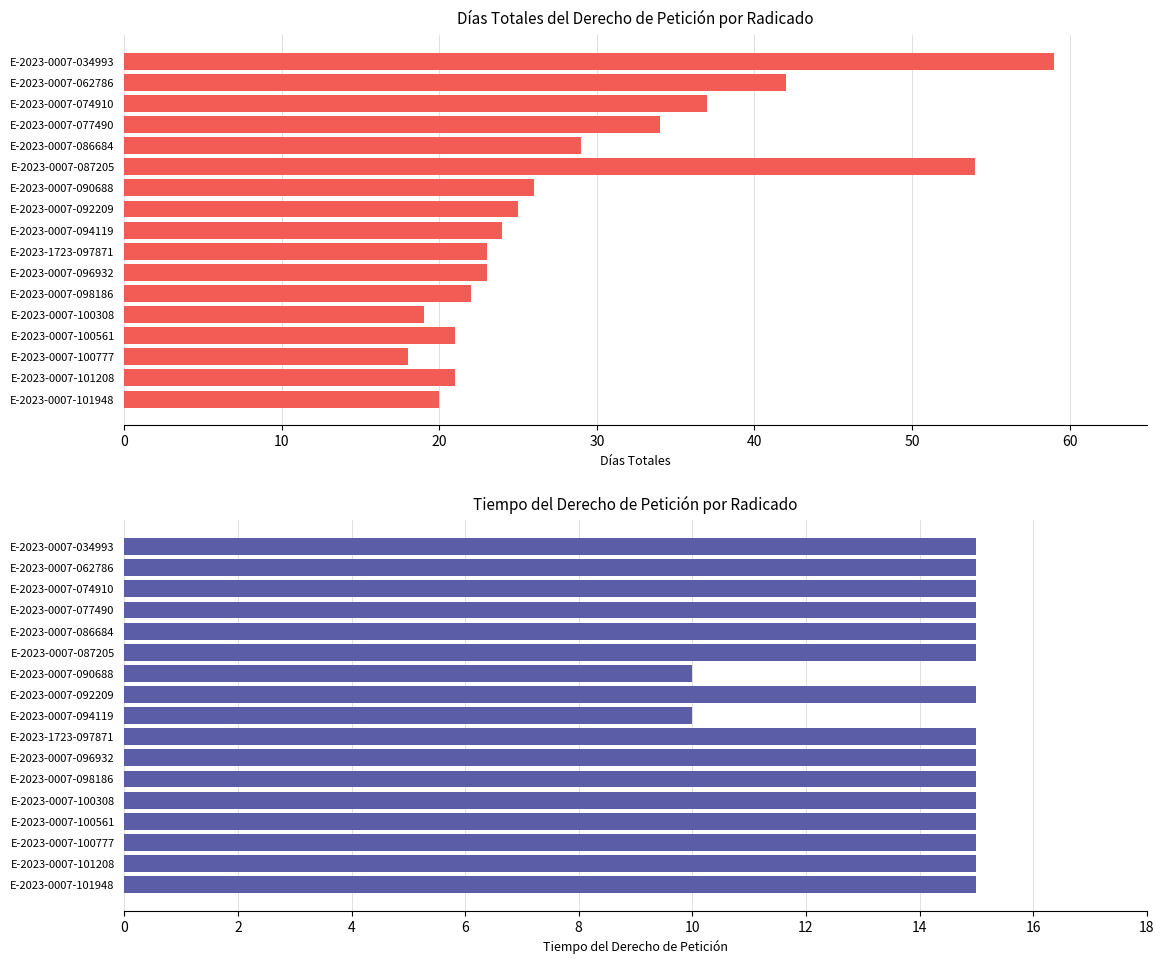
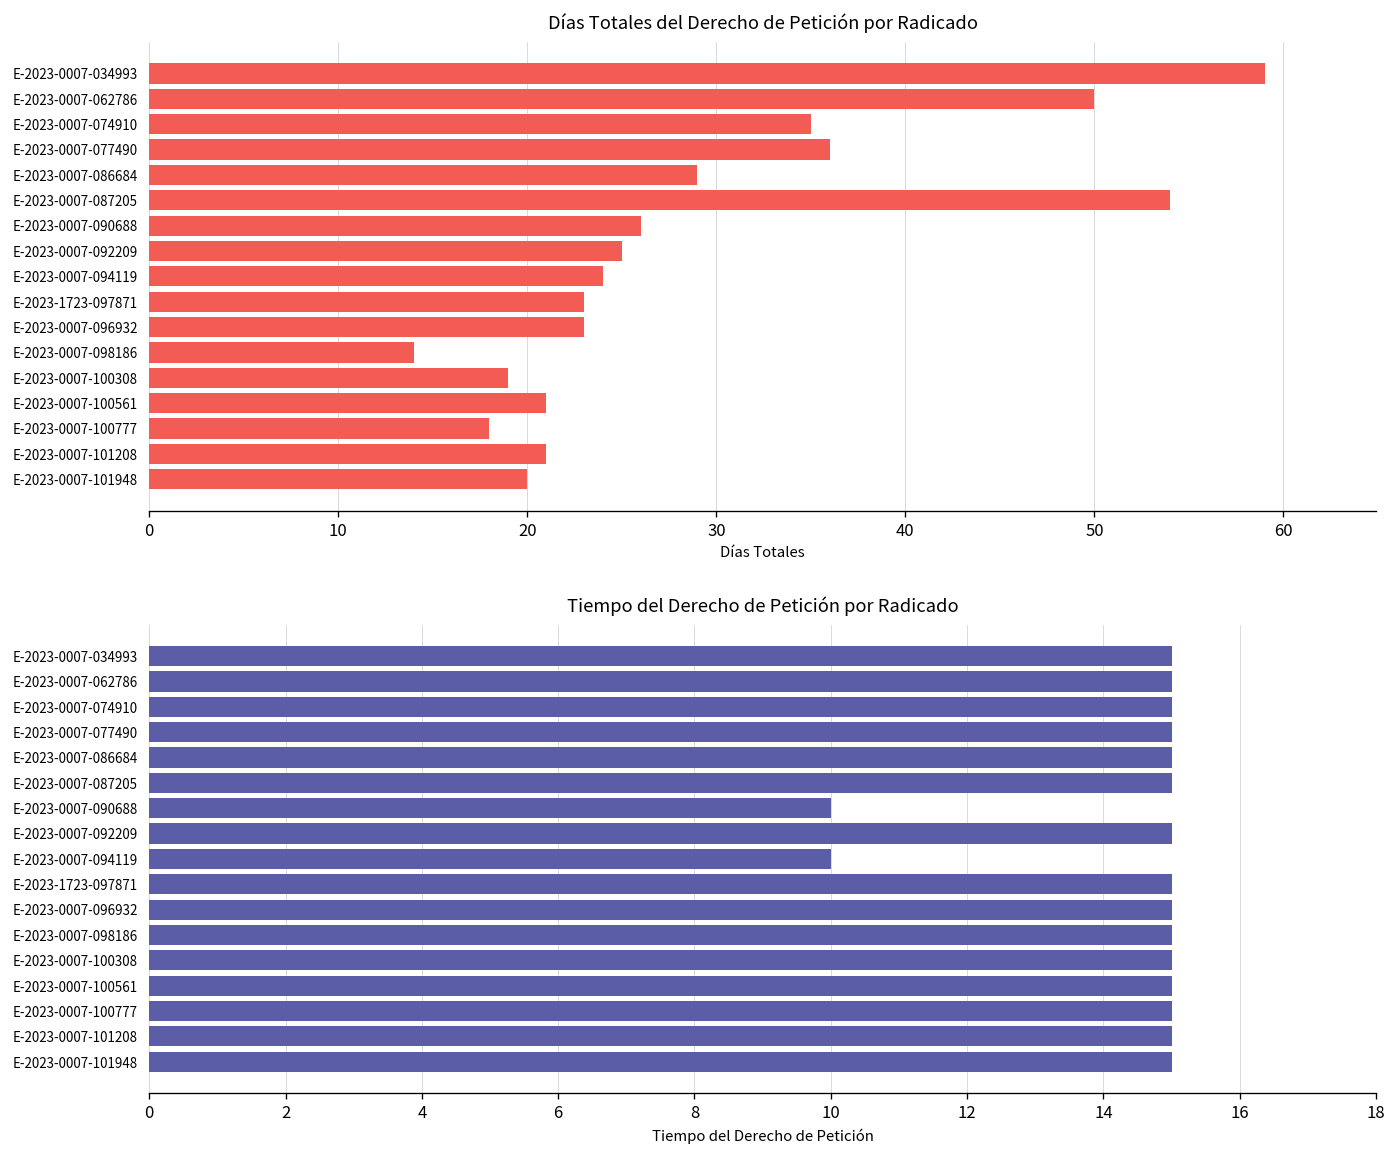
  {
    "Días Totales del Derecho de Petición por Radicado": {
      "E-2023-0007-034993": 59,
-     "E-2023-0007-062786": 42,
-     "E-2023-0007-074910": 37,
-     "E-2023-0007-077490": 34,
+     "E-2023-0007-062786": 50,
+     "E-2023-0007-074910": 35,
+     "E-2023-0007-077490": 36,
      "E-2023-0007-086684": 29,
      "E-2023-0007-087205": 54,
      "E-2023-0007-090688": 26,
      "E-2023-0007-092209": 25,
      "E-2023-0007-094119": 24,
      "E-2023-1723-097871": 23,
      "E-2023-0007-096932": 23,
-     "E-2023-0007-098186": 22,
+     "E-2023-0007-098186": 14,
      "E-2023-0007-100308": 19,
      "E-2023-0007-100561": 21,
      "E-2023-0007-100777": 18,
      "E-2023-0007-101208": 21,
      "E-2023-0007-101948": 20
    },
    "Tiempo del Derecho de Petición por Radicado": {
      "E-2023-0007-034993": 15.0,
      "E-2023-0007-062786": 15.0,
      "E-2023-0007-074910": 15.0,
      "E-2023-0007-077490": 15.0,
      "E-2023-0007-086684": 15.0,
      "E-2023-0007-087205": 15.0,
      "E-2023-0007-090688": 10.0,
      "E-2023-0007-092209": 15.0,
      "E-2023-0007-094119": 10.0,
      "E-2023-1723-097871": 15.0,
      "E-2023-0007-096932": 15.0,
      "E-2023-0007-098186": 15.0,
      "E-2023-0007-100308": 15.0,
      "E-2023-0007-100561": 15.0,
      "E-2023-0007-100777": 15.0,
      "E-2023-0007-101208": 15.0,
      "E-2023-0007-101948": 15.0
    }
  }
